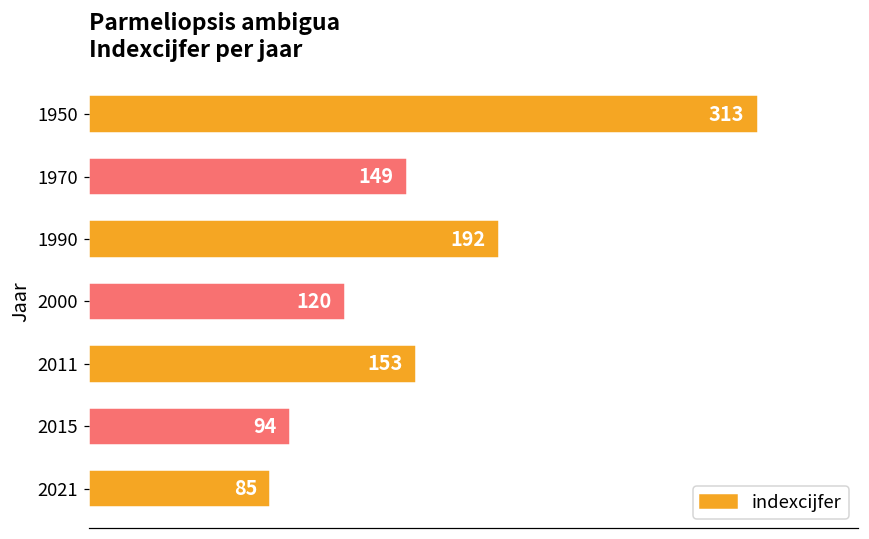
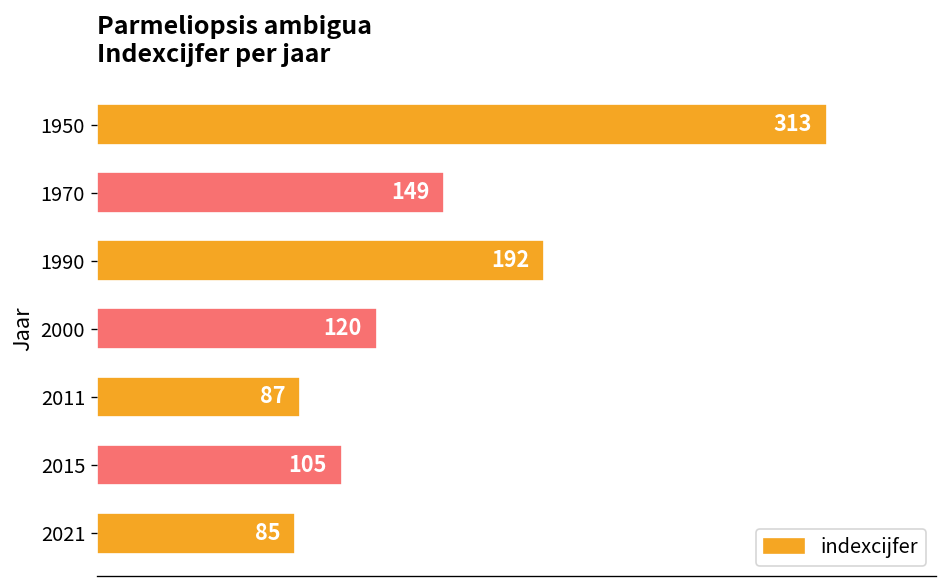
  {
    "1950": 313,
    "1970": 149,
    "1990": 192,
    "2000": 120,
-   "2011": 153,
-   "2015": 94,
+   "2011": 87,
+   "2015": 105,
    "2021": 85
  }
